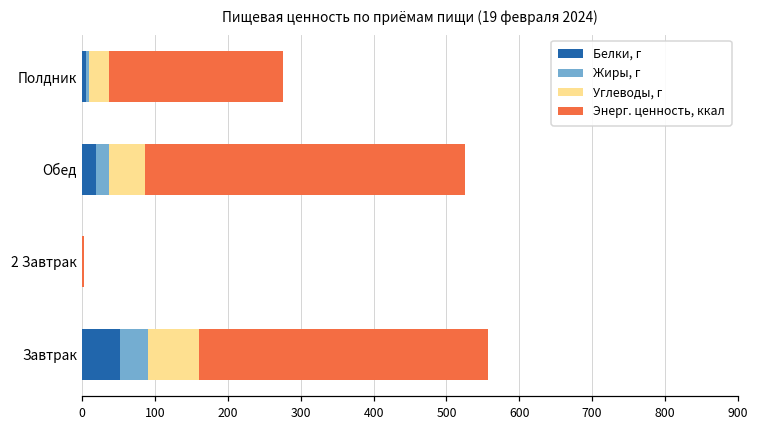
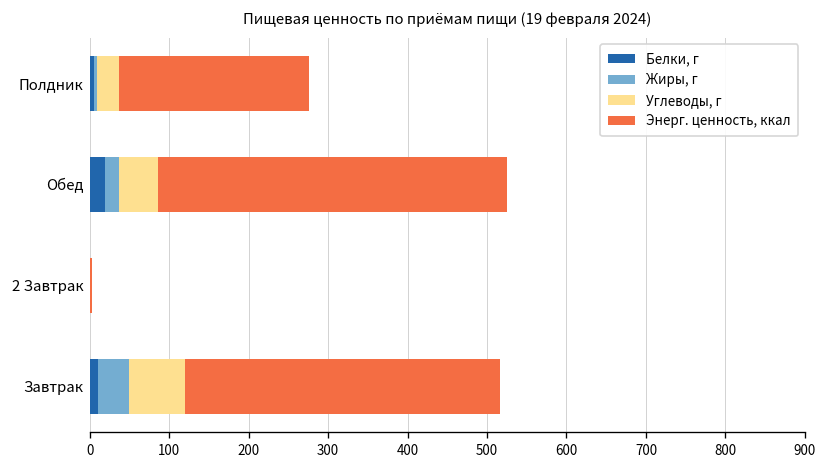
  {
    "Белки, г": {
      "Полдник": 10,
      "Обед": 20,
-     "Завтрак": 50
+     "Завтрак": 10
    },
    "Жиры, г": {
      "Полдник": 0,
      "Обед": 20,
      "2 Завтрак": 0,
      "Завтрак": 40
    },
    "Углеводы, г": {
      "Полдник": 30,
      "Обед": 50,
      "Завтрак": 70
    },
    "Энерг. ценность, ккал": {
      "Полдник": 240,
      "Обед": 440,
      "Завтрак": 400
    }
  }
